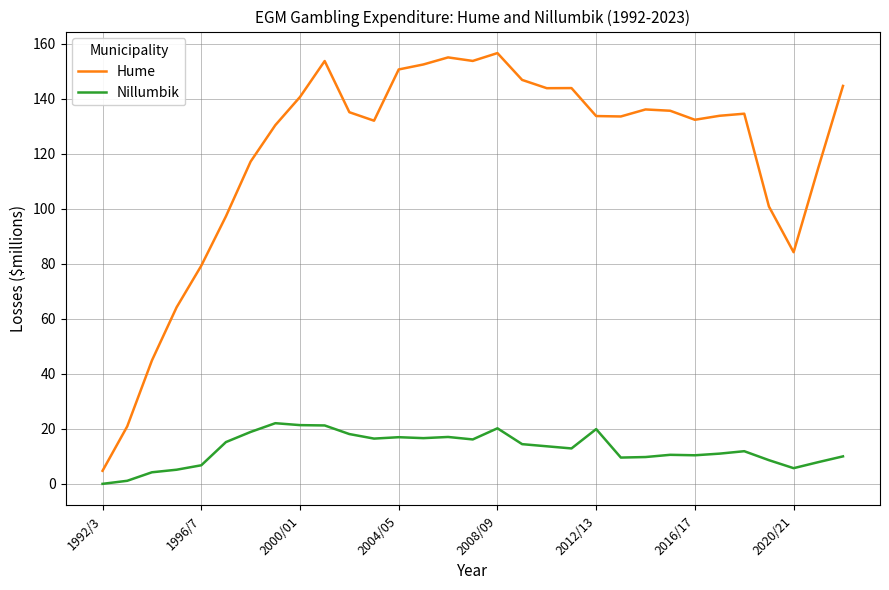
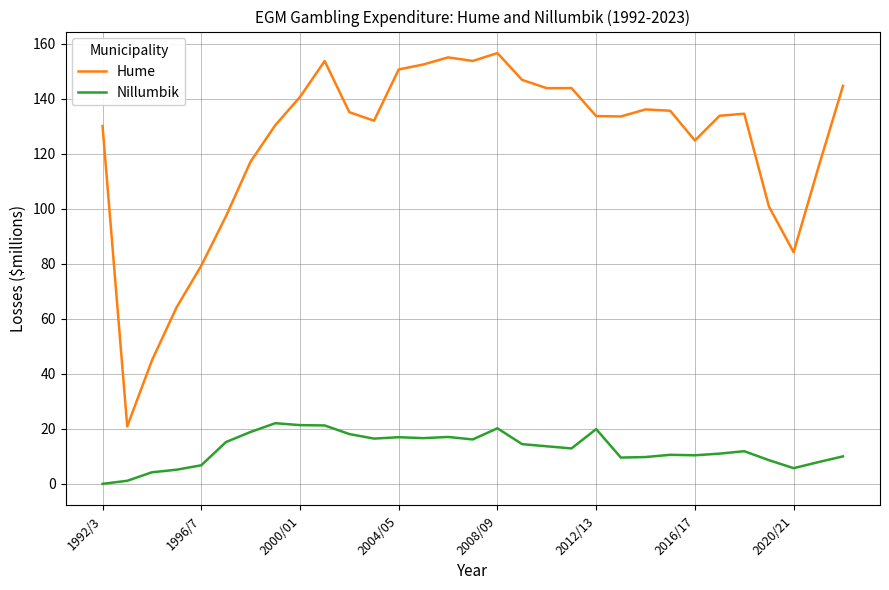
  {
    "Hume": {
-     "1992/3": 5,
+     "1992/3": 130,
      "1996/7": 79,
      "2000/01": 141,
      "2004/05": 151,
      "2008/09": 157,
      "2012/13": 134,
-     "2016/17": 132,
+     "2016/17": 125,
      "2020/21": 84
    },
    "Nillumbik": {
      "1992/3": 0,
      "1996/7": 7,
      "2000/01": 21,
      "2004/05": 17,
      "2008/09": 20,
      "2012/13": 20,
      "2016/17": 10,
      "2020/21": 6
    }
  }
